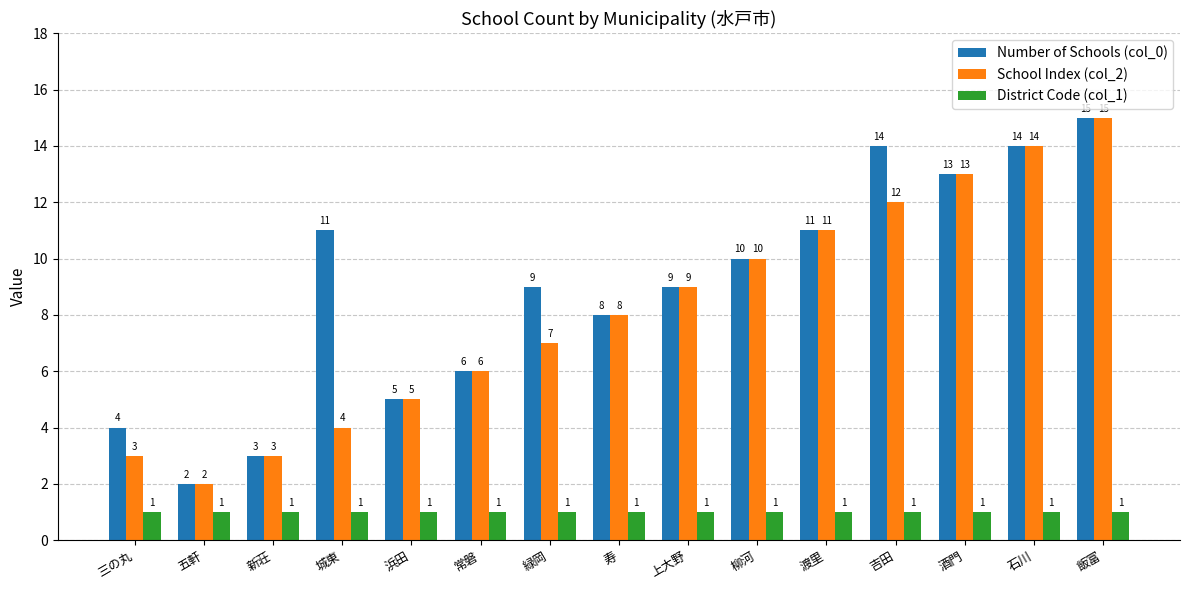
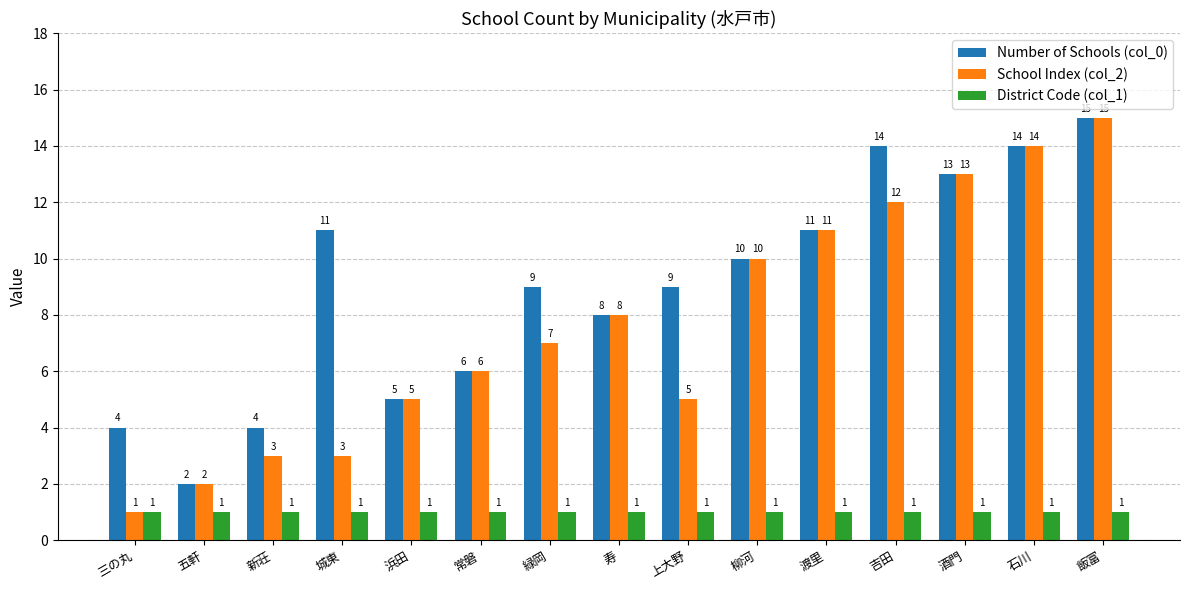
  {
    "Number of Schools (col_0)": {
      "三の丸": 4,
      "五軒": 2,
-     "新荘": 3,
+     "新荘": 4,
      "城東": 11,
      "浜田": 5,
      "常磐": 6,
      "緑岡": 9,
      "寿": 8,
      "上大野": 9,
      "柳河": 10,
      "渡里": 11,
      "吉田": 14,
      "酒門": 13,
      "石川": 14
    },
    "School Index (col_2)": {
-     "三の丸": 3,
+     "三の丸": 1,
      "五軒": 2,
      "新荘": 3,
-     "城東": 4,
+     "城東": 3,
      "浜田": 5,
      "常磐": 6,
      "緑岡": 7,
      "寿": 8,
-     "上大野": 9,
+     "上大野": 5,
      "柳河": 10,
      "渡里": 11,
      "吉田": 12,
      "酒門": 13,
      "石川": 14
    },
    "District Code (col_1)": {
      "三の丸": 1,
      "五軒": 1,
      "新荘": 1,
      "城東": 1,
      "浜田": 1,
      "常磐": 1,
      "緑岡": 1,
      "寿": 1,
      "上大野": 1,
      "柳河": 1,
      "渡里": 1,
      "吉田": 1,
      "酒門": 1,
      "石川": 1,
      "飯富": 1
    }
  }
